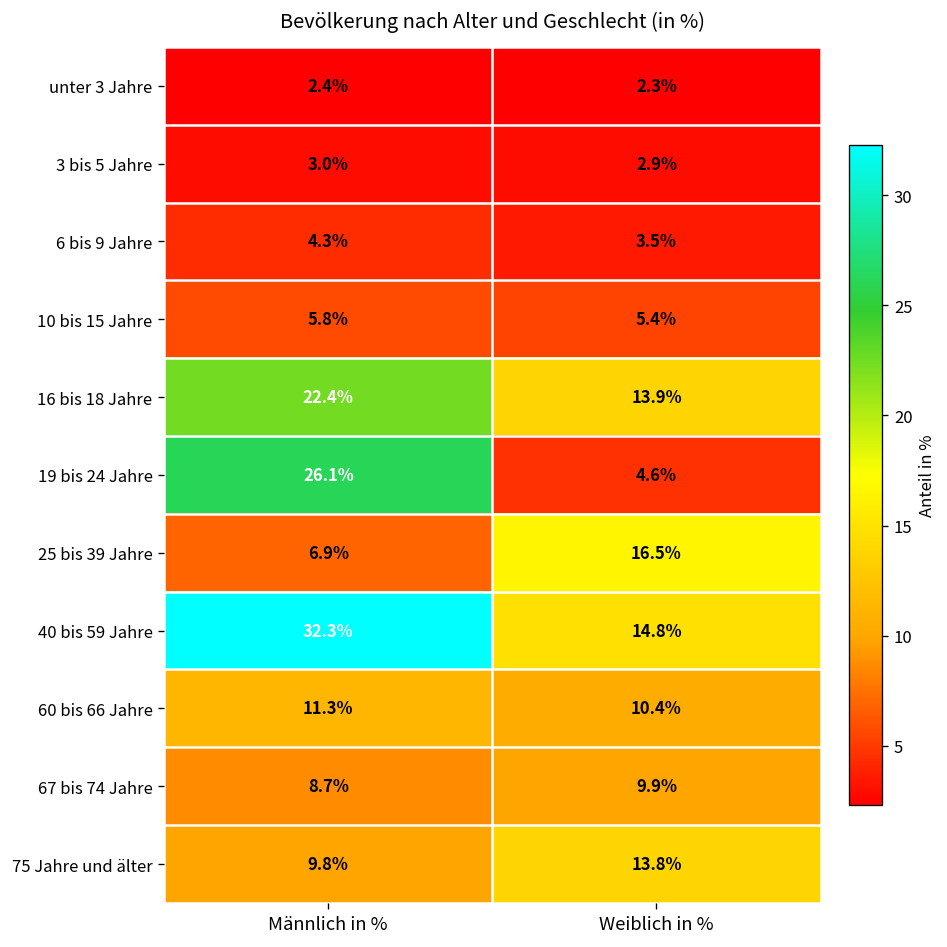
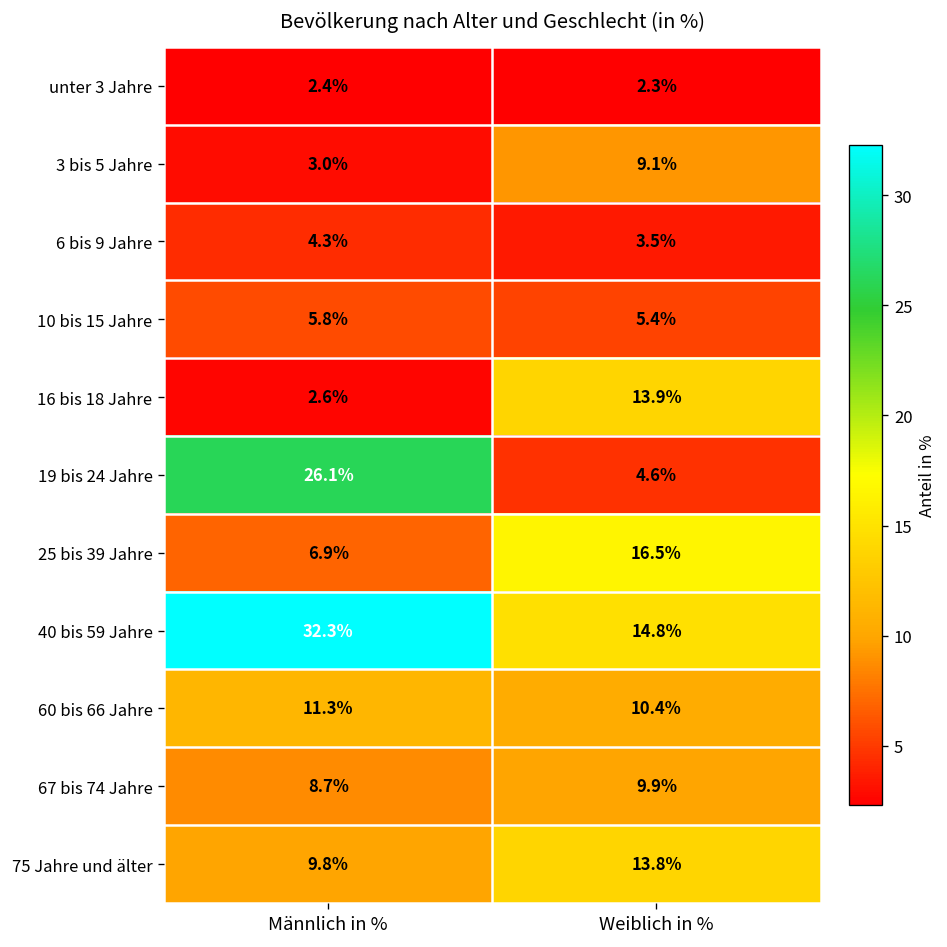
  {
    "unter 3 Jahre": {
      "Männlich in %": "2.4%",
      "Weiblich in %": "2.3%"
    },
    "3 bis 5 Jahre": {
      "Männlich in %": "3.0%",
-     "Weiblich in %": "2.9%"
+     "Weiblich in %": "9.1%"
    },
    "6 bis 9 Jahre": {
      "Männlich in %": "4.3%",
      "Weiblich in %": "3.5%"
    },
    "10 bis 15 Jahre": {
      "Männlich in %": "5.8%",
      "Weiblich in %": "5.4%"
    },
    "16 bis 18 Jahre": {
-     "Männlich in %": "22.4%",
+     "Männlich in %": "2.6%",
      "Weiblich in %": "13.9%"
    },
    "19 bis 24 Jahre": {
      "Männlich in %": "26.1%",
      "Weiblich in %": "4.6%"
    },
    "25 bis 39 Jahre": {
      "Männlich in %": "6.9%",
      "Weiblich in %": "16.5%"
    },
    "40 bis 59 Jahre": {
      "Männlich in %": "32.3%",
      "Weiblich in %": "14.8%"
    },
    "60 bis 66 Jahre": {
      "Männlich in %": "11.3%",
      "Weiblich in %": "10.4%"
    },
    "67 bis 74 Jahre": {
      "Männlich in %": "8.7%",
      "Weiblich in %": "9.9%"
    },
    "75 Jahre und älter": {
      "Männlich in %": "9.8%",
      "Weiblich in %": "13.8%"
    }
  }
